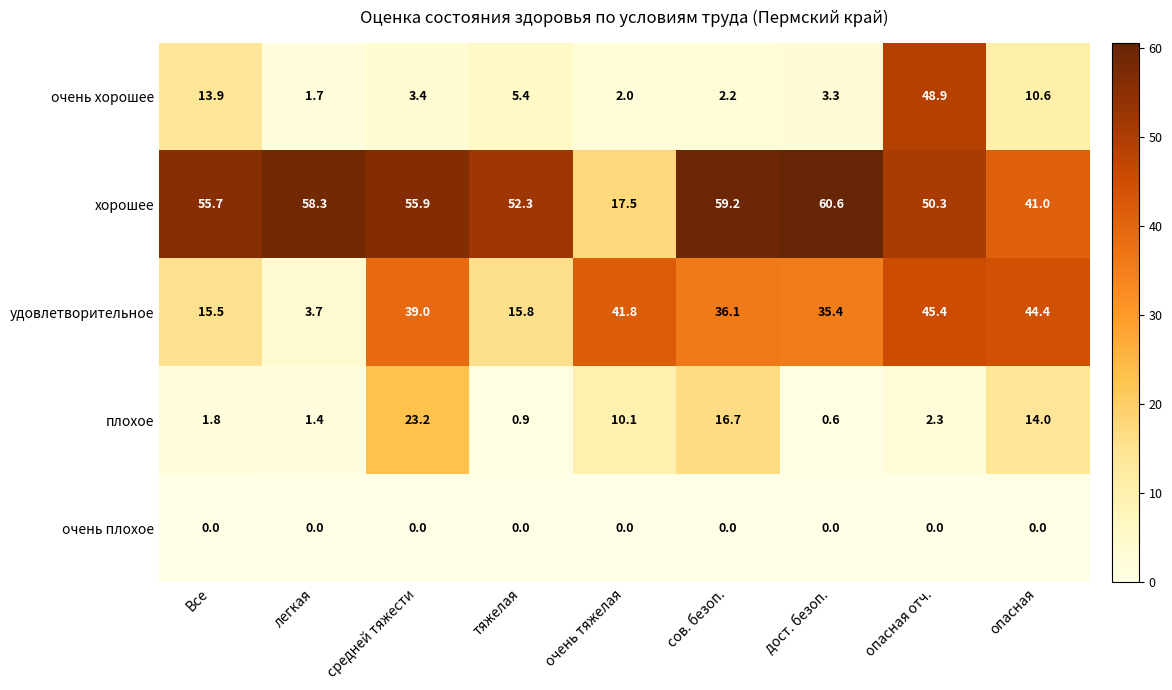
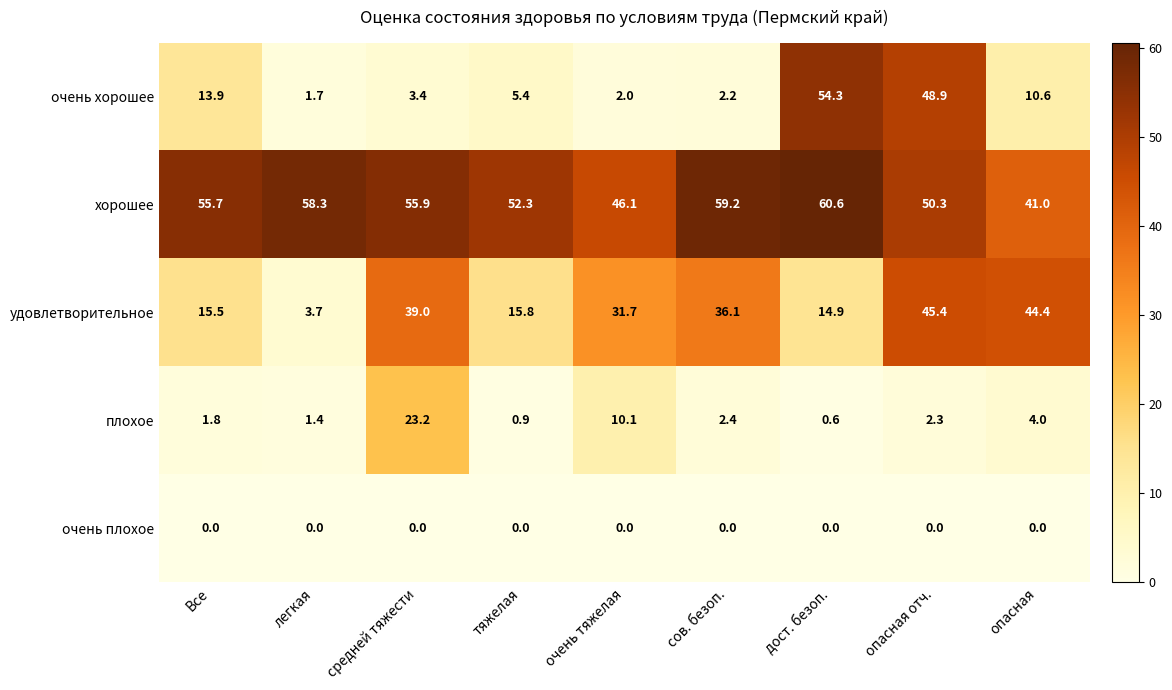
  {
    "очень хорошее": {
      "Все": 13.9,
      "легкая": 1.7,
      "средней тяжести": 3.4,
      "тяжелая": 5.4,
      "очень тяжелая": 2.0,
      "сов. безоп.": 2.2,
-     "дост. безоп.": 3.3,
+     "дост. безоп.": 54.3,
      "опасная отч.": 48.9,
      "опасная": 10.6
    },
    "хорошее": {
      "Все": 55.7,
      "легкая": 58.3,
      "средней тяжести": 55.9,
      "тяжелая": 52.3,
-     "очень тяжелая": 17.5,
+     "очень тяжелая": 46.1,
      "сов. безоп.": 59.2,
      "дост. безоп.": 60.6,
      "опасная отч.": 50.3,
      "опасная": 41.0
    },
    "удовлетворительное": {
      "Все": 15.5,
      "легкая": 3.7,
      "средней тяжести": 39.0,
      "тяжелая": 15.8,
-     "очень тяжелая": 41.8,
+     "очень тяжелая": 31.7,
      "сов. безоп.": 36.1,
-     "дост. безоп.": 35.4,
+     "дост. безоп.": 14.9,
      "опасная отч.": 45.4,
      "опасная": 44.4
    },
    "плохое": {
      "Все": 1.8,
      "легкая": 1.4,
      "средней тяжести": 23.2,
      "тяжелая": 0.9,
      "очень тяжелая": 10.1,
-     "сов. безоп.": 16.7,
+     "сов. безоп.": 2.4,
      "дост. безоп.": 0.6,
      "опасная отч.": 2.3,
-     "опасная": 14.0
+     "опасная": 4.0
    },
    "очень плохое": {
      "Все": 0.0,
      "легкая": 0.0,
      "средней тяжести": 0.0,
      "тяжелая": 0.0,
      "очень тяжелая": 0.0,
      "сов. безоп.": 0.0,
      "дост. безоп.": 0.0,
      "опасная отч.": 0.0,
      "опасная": 0.0
    }
  }
